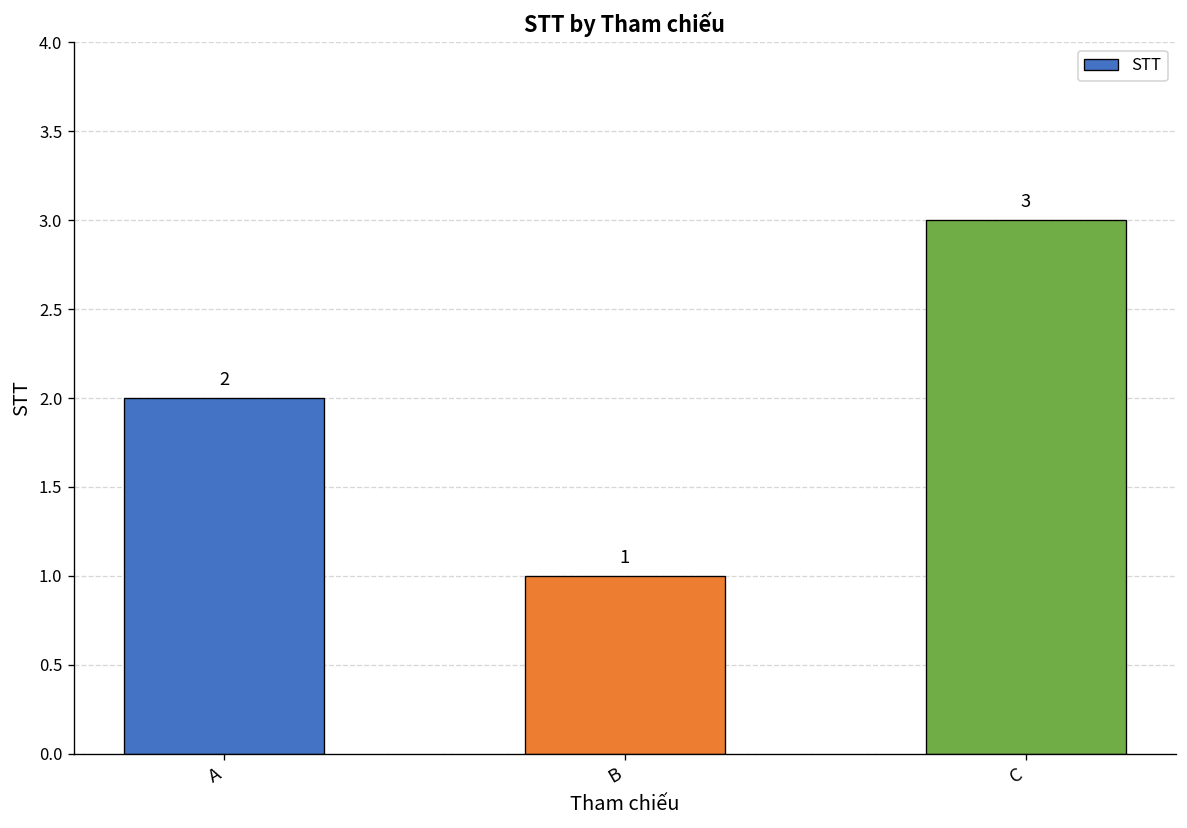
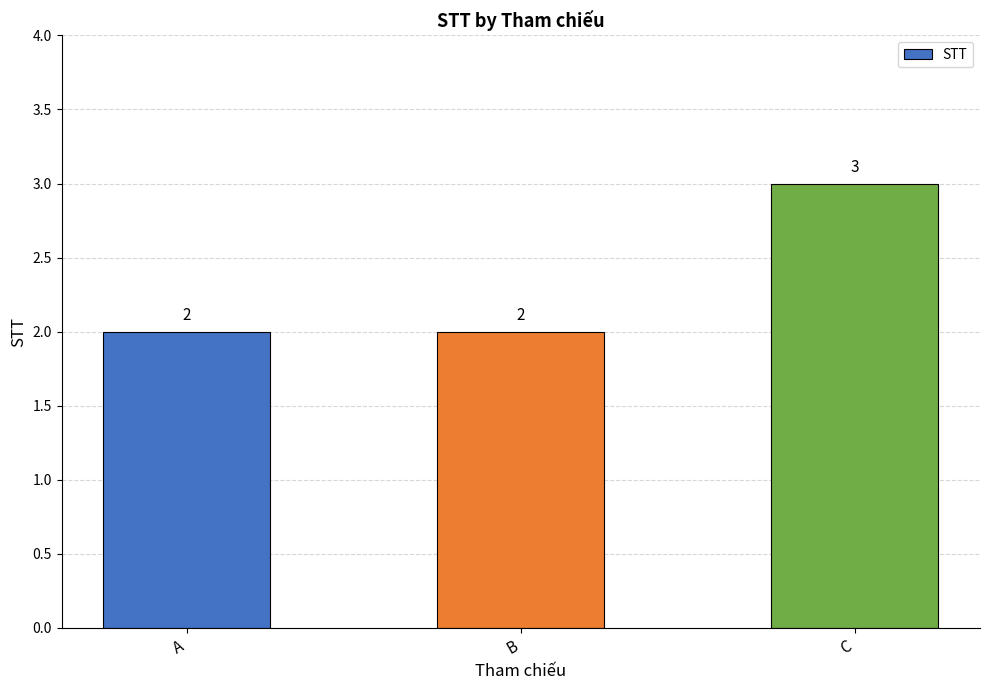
  {
    "A": 2,
-   "B": 1,
+   "B": 2,
    "C": 3
  }
